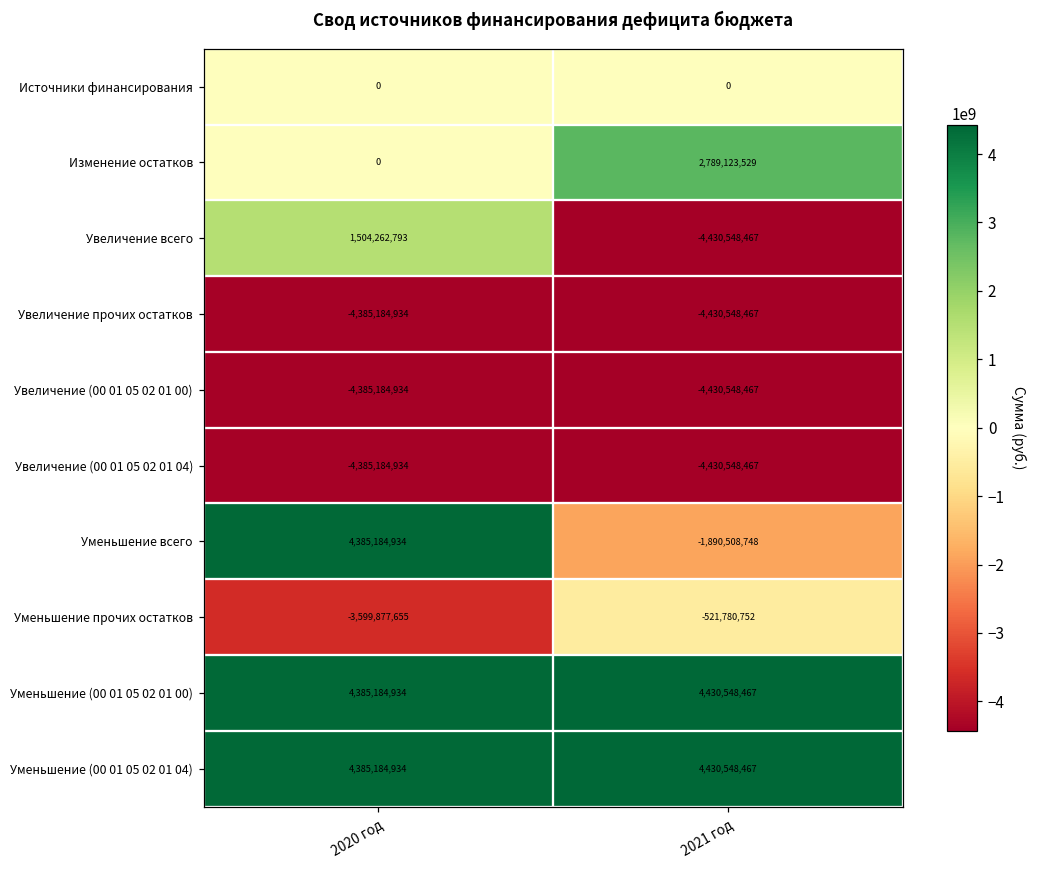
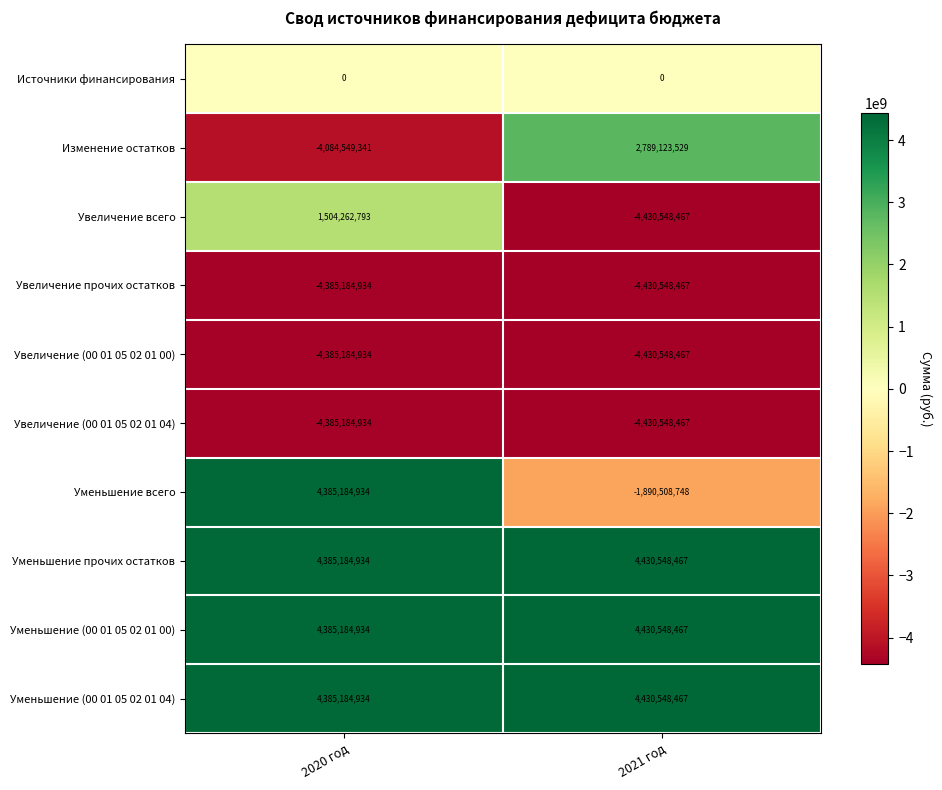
  {
    "Источники финансирования": {
      "2020 год": "0",
      "2021 год": "0"
    },
    "Изменение остатков": {
-     "2020 год": "0",
+     "2020 год": "-4,084,549,341",
      "2021 год": "2,789,123,529"
    },
    "Увеличение всего": {
      "2020 год": "1,504,262,793",
      "2021 год": "-4,430,548,467"
    },
    "Увеличение прочих остатков": {
      "2020 год": "-4,385,184,934",
      "2021 год": "-4,430,548,467"
    },
    "Увеличение (00 01 05 02 01 00)": {
      "2020 год": "-4,385,184,934",
      "2021 год": "-4,430,548,467"
    },
    "Увеличение (00 01 05 02 01 04)": {
      "2020 год": "-4,385,184,934",
      "2021 год": "-4,430,548,467"
    },
    "Уменьшение всего": {
      "2020 год": "4,385,184,934",
      "2021 год": "-1,890,508,748"
    },
    "Уменьшение прочих остатков": {
-     "2020 год": "-3,599,877,655",
-     "2021 год": "-521,780,752"
+     "2020 год": "4,385,184,934",
+     "2021 год": "4,430,548,467"
    },
    "Уменьшение (00 01 05 02 01 00)": {
      "2020 год": "4,385,184,934",
      "2021 год": "4,430,548,467"
    },
    "Уменьшение (00 01 05 02 01 04)": {
      "2020 год": "4,385,184,934",
      "2021 год": "4,430,548,467"
    }
  }
